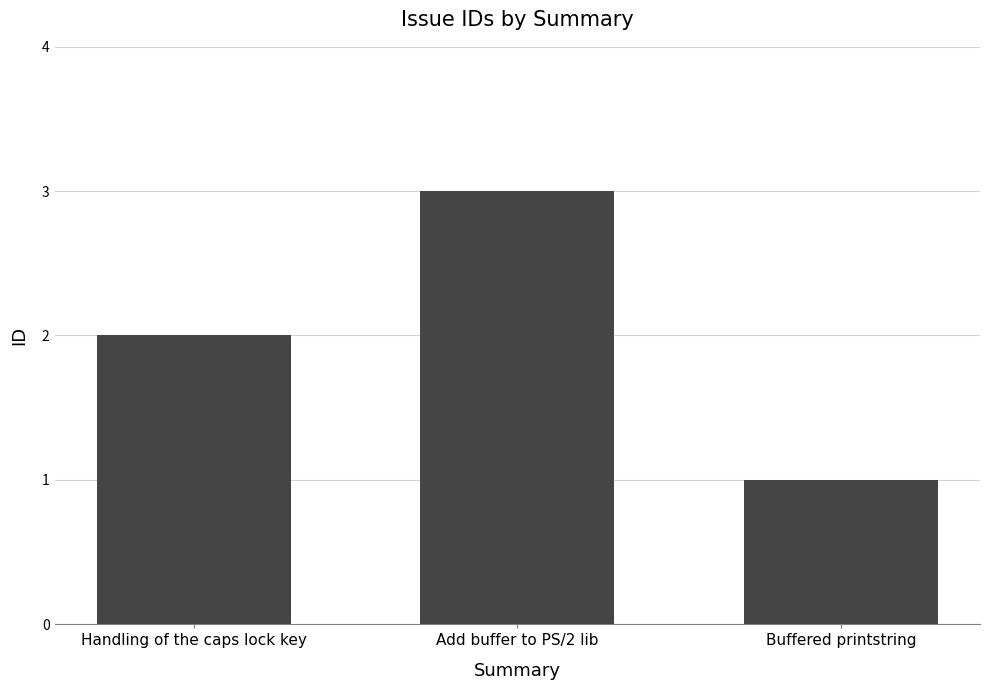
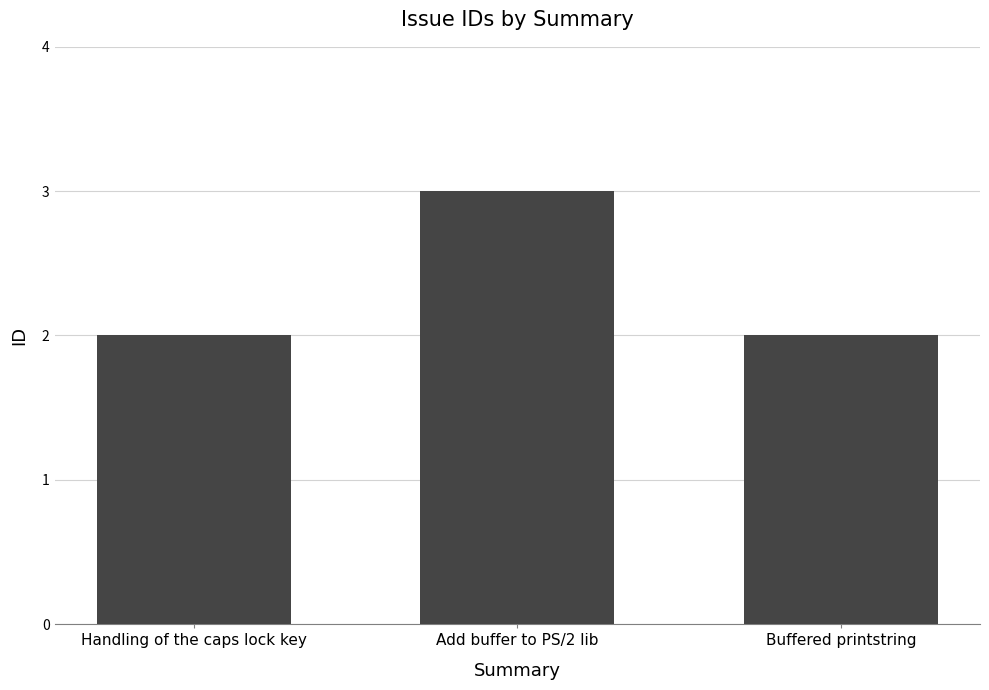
  {
    "Handling of the caps lock key": 2,
    "Add buffer to PS/2 lib": 3,
-   "Buffered printstring": 1
+   "Buffered printstring": 2
  }
